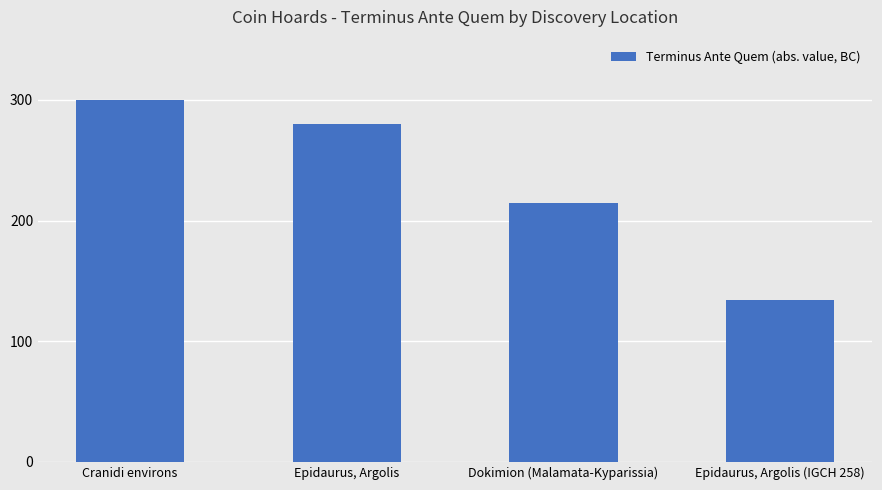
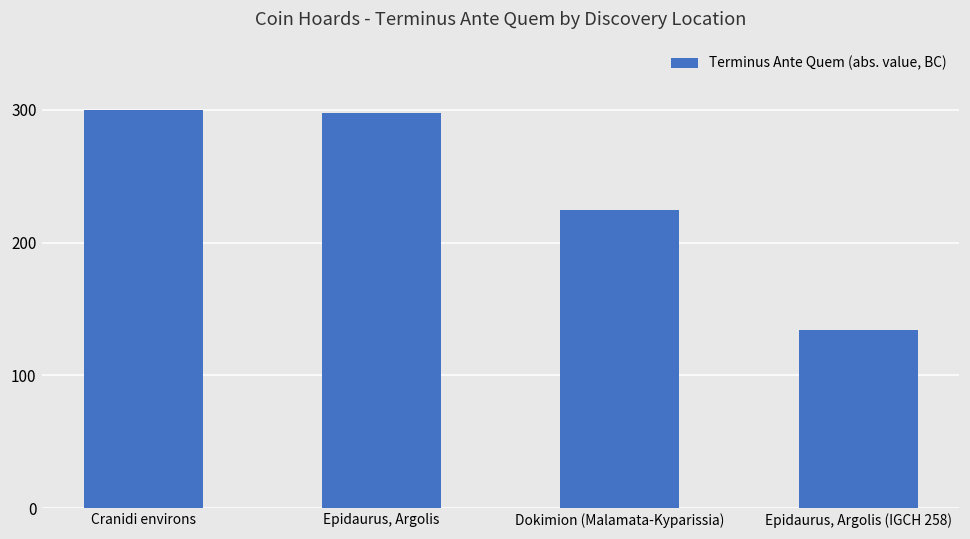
  {
    "Cranidi environs": 300,
-   "Epidaurus, Argolis": 280,
-   "Dokimion (Malamata-Kyparissia)": 215,
+   "Epidaurus, Argolis": 298,
+   "Dokimion (Malamata-Kyparissia)": 225,
    "Epidaurus, Argolis (IGCH 258)": 134
  }
